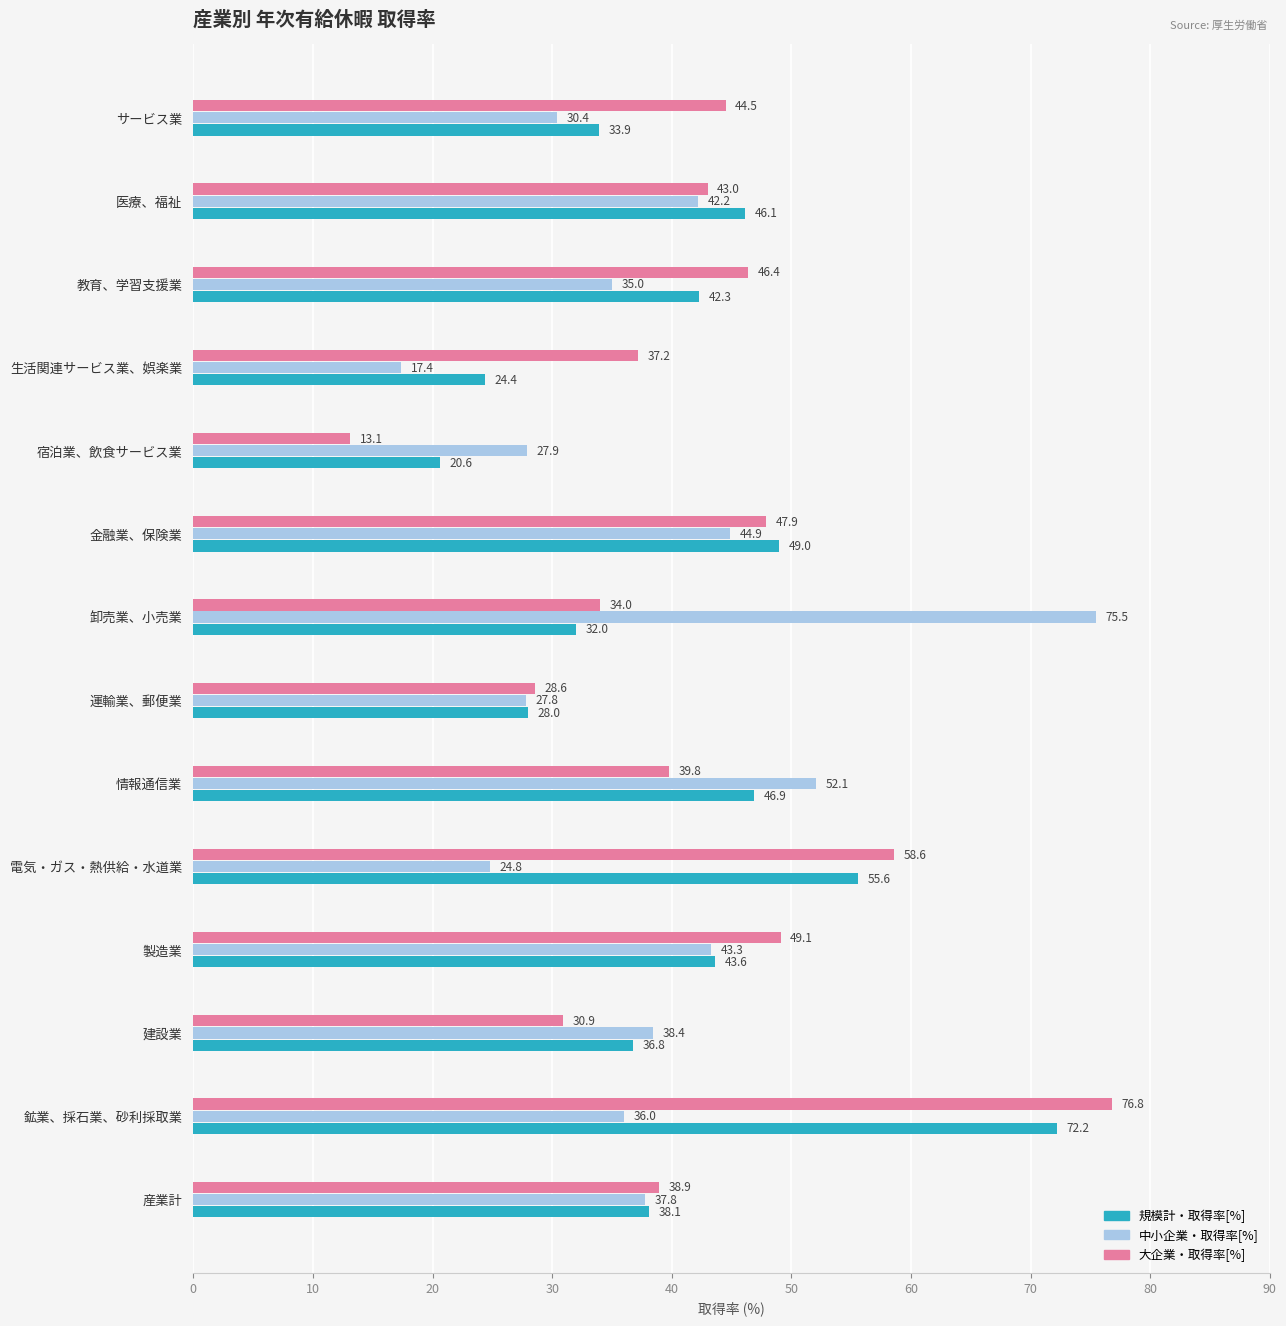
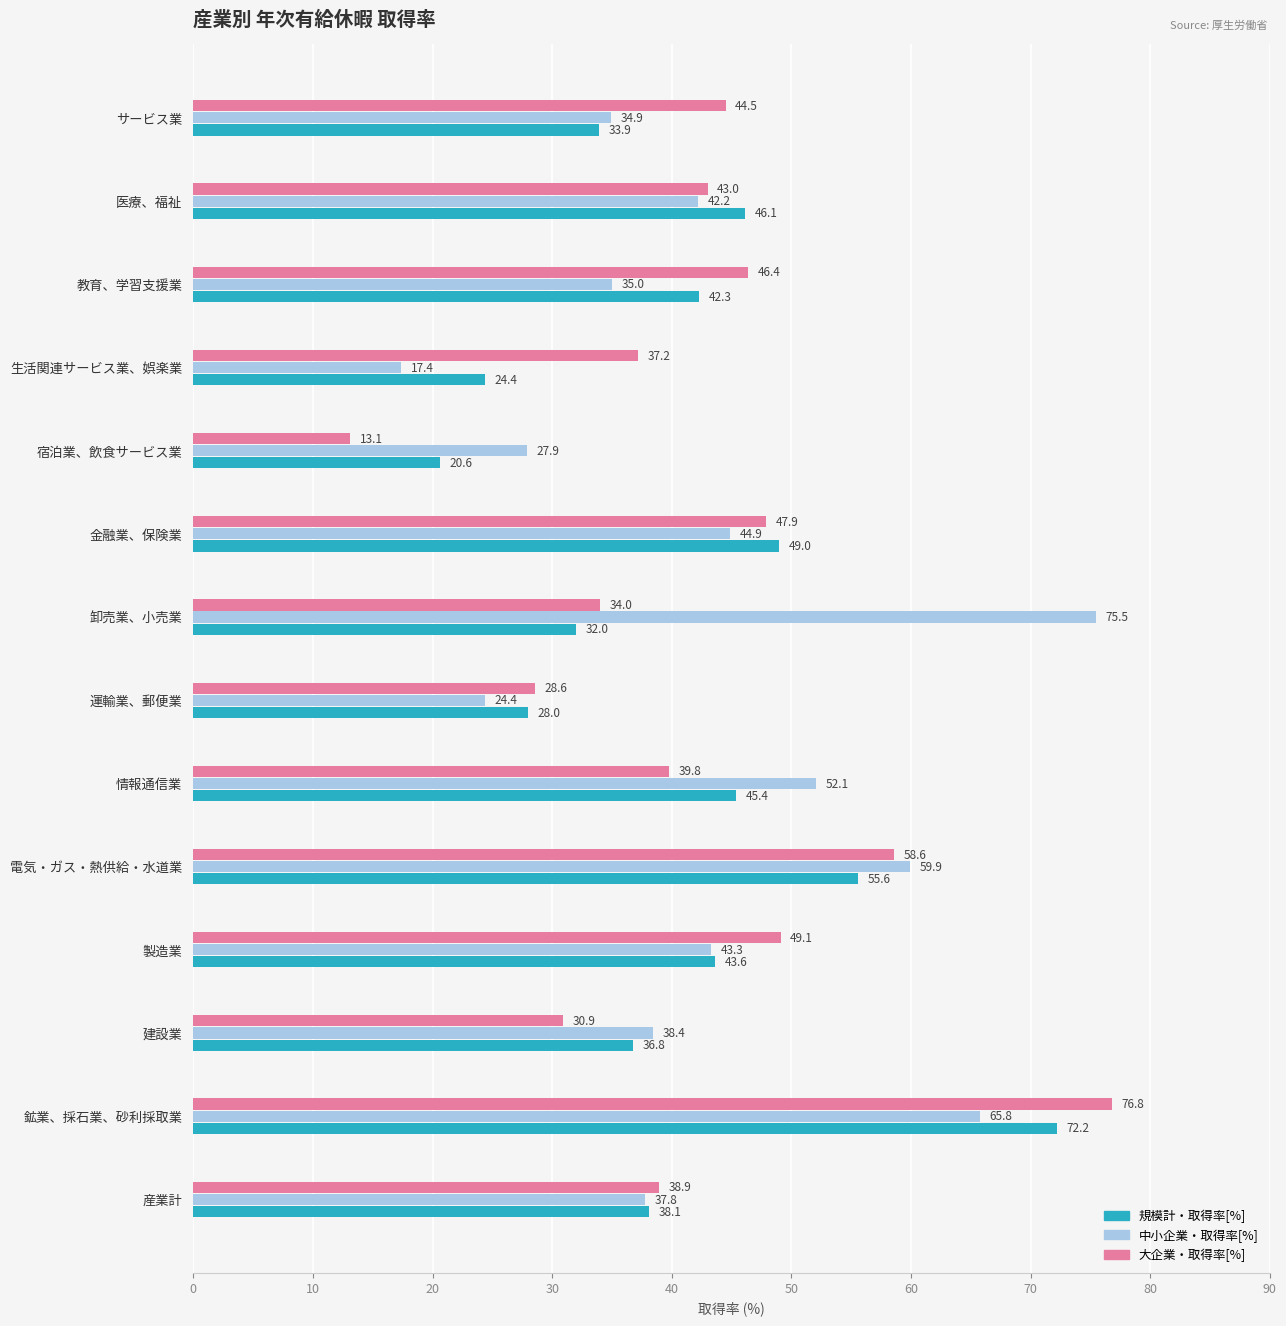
  {
    "規模計・取得率[%]": {
      "サービス業": 33.9,
      "医療、福祉": 46.1,
      "教育、学習支援業": 42.3,
      "生活関連サービス業、娯楽業": 24.4,
      "宿泊業、飲食サービス業": 20.6,
      "金融業、保険業": 49.0,
      "卸売業、小売業": 32.0,
      "運輸業、郵便業": 28.0,
-     "情報通信業": 46.9,
+     "情報通信業": 45.4,
      "電気・ガス・熱供給・水道業": 55.6,
      "製造業": 43.6,
      "建設業": 36.8,
      "鉱業、採石業、砂利採取業": 72.2,
      "産業計": 38.1
    },
    "中小企業・取得率[%]": {
-     "サービス業": 30.4,
+     "サービス業": 34.9,
      "医療、福祉": 42.2,
      "教育、学習支援業": 35.0,
      "生活関連サービス業、娯楽業": 17.4,
      "宿泊業、飲食サービス業": 27.9,
      "金融業、保険業": 44.9,
      "卸売業、小売業": 75.5,
-     "運輸業、郵便業": 27.8,
+     "運輸業、郵便業": 24.4,
      "情報通信業": 52.1,
-     "電気・ガス・熱供給・水道業": 24.8,
+     "電気・ガス・熱供給・水道業": 59.9,
      "製造業": 43.3,
      "建設業": 38.4,
-     "鉱業、採石業、砂利採取業": 36.0,
+     "鉱業、採石業、砂利採取業": 65.8,
      "産業計": 37.8
    },
    "大企業・取得率[%]": {
      "サービス業": 44.5,
      "医療、福祉": 43.0,
      "教育、学習支援業": 46.4,
      "生活関連サービス業、娯楽業": 37.2,
      "宿泊業、飲食サービス業": 13.1,
      "金融業、保険業": 47.9,
      "卸売業、小売業": 34.0,
      "運輸業、郵便業": 28.6,
      "情報通信業": 39.8,
      "電気・ガス・熱供給・水道業": 58.6,
      "製造業": 49.1,
      "建設業": 30.9,
      "鉱業、採石業、砂利採取業": 76.8,
      "産業計": 38.9
    }
  }
